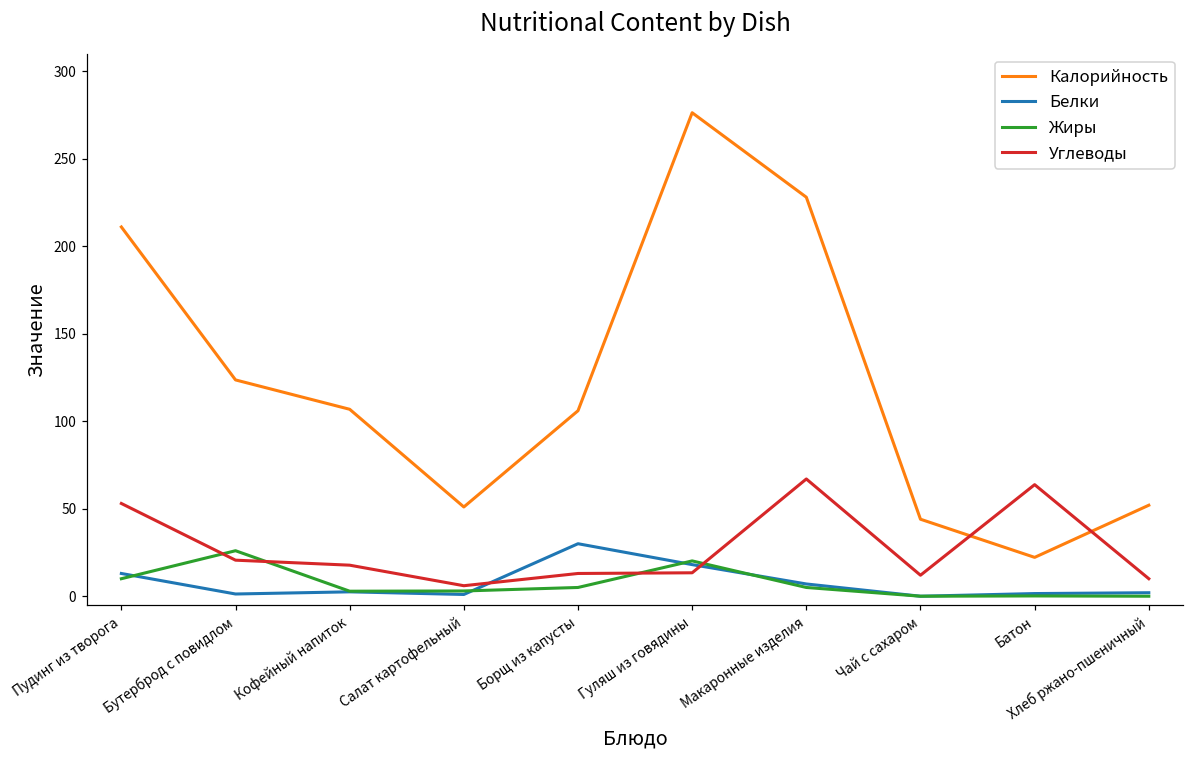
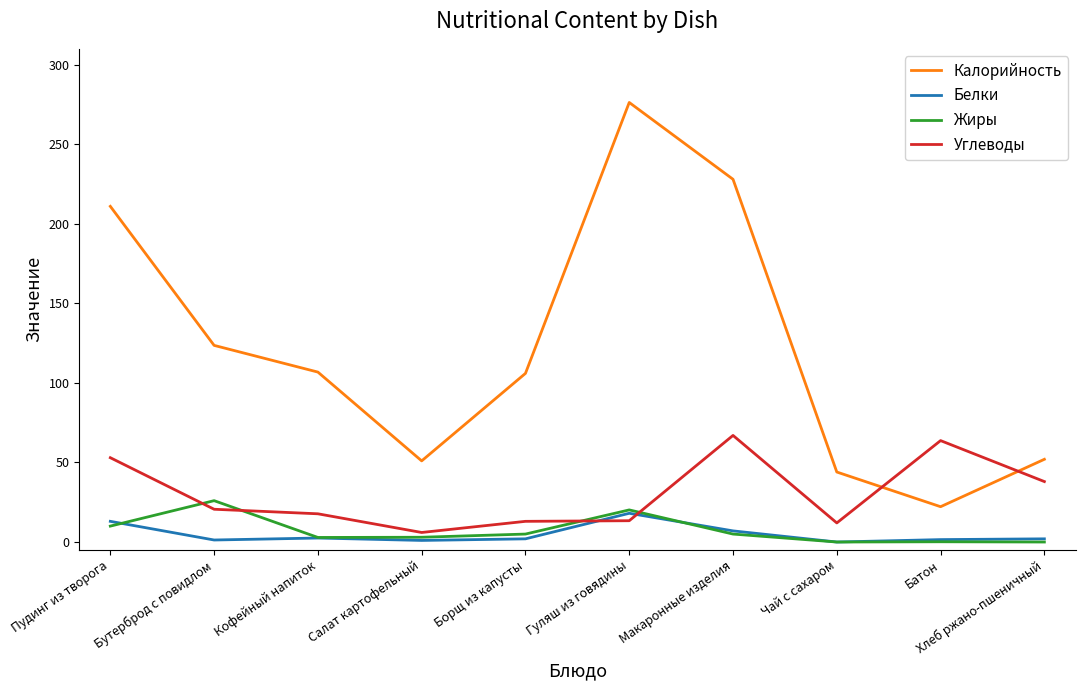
  {
    "Калорийность": {
      "Пудинг из творога": 211,
      "Бутерброд с повидлом": 124,
      "Кофейный напиток": 107,
      "Салат картофельный": 51,
      "Борщ из капусты": 106,
      "Гуляш из говядины": 276,
      "Макаронные изделия": 228,
      "Чай с сахаром": 44,
      "Батон": 22,
      "Хлеб ржано-пшеничный": 52
    },
    "Белки": {
      "Пудинг из творога": 13,
      "Бутерброд с повидлом": 1,
      "Салат картофельный": 1,
-     "Борщ из капусты": 30,
+     "Борщ из капусты": 2,
      "Гуляш из говядины": 18,
      "Макаронные изделия": 7,
      "Хлеб ржано-пшеничный": 2
    },
    "Жиры": {
      "Пудинг из творога": 10,
      "Бутерброд с повидлом": 26,
      "Салат картофельный": 3,
      "Борщ из капусты": 5,
      "Гуляш из говядины": 20,
      "Макаронные изделия": 5,
      "Хлеб ржано-пшеничный": 0
    },
    "Углеводы": {
      "Пудинг из творога": 53,
      "Бутерброд с повидлом": 21,
      "Кофейный напиток": 18,
      "Салат картофельный": 6,
      "Борщ из капусты": 13,
      "Гуляш из говядины": 13,
      "Макаронные изделия": 67,
      "Чай с сахаром": 12,
      "Батон": 64,
-     "Хлеб ржано-пшеничный": 10
+     "Хлеб ржано-пшеничный": 38
    }
  }
